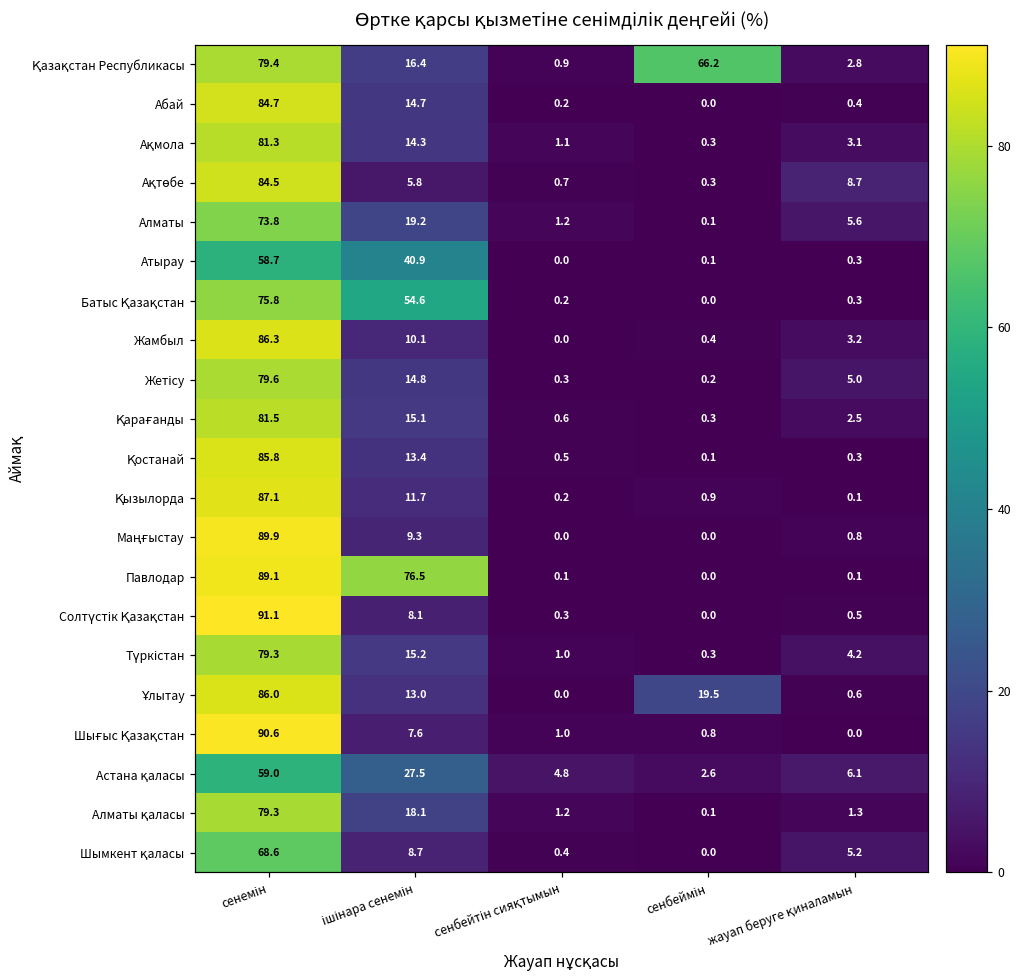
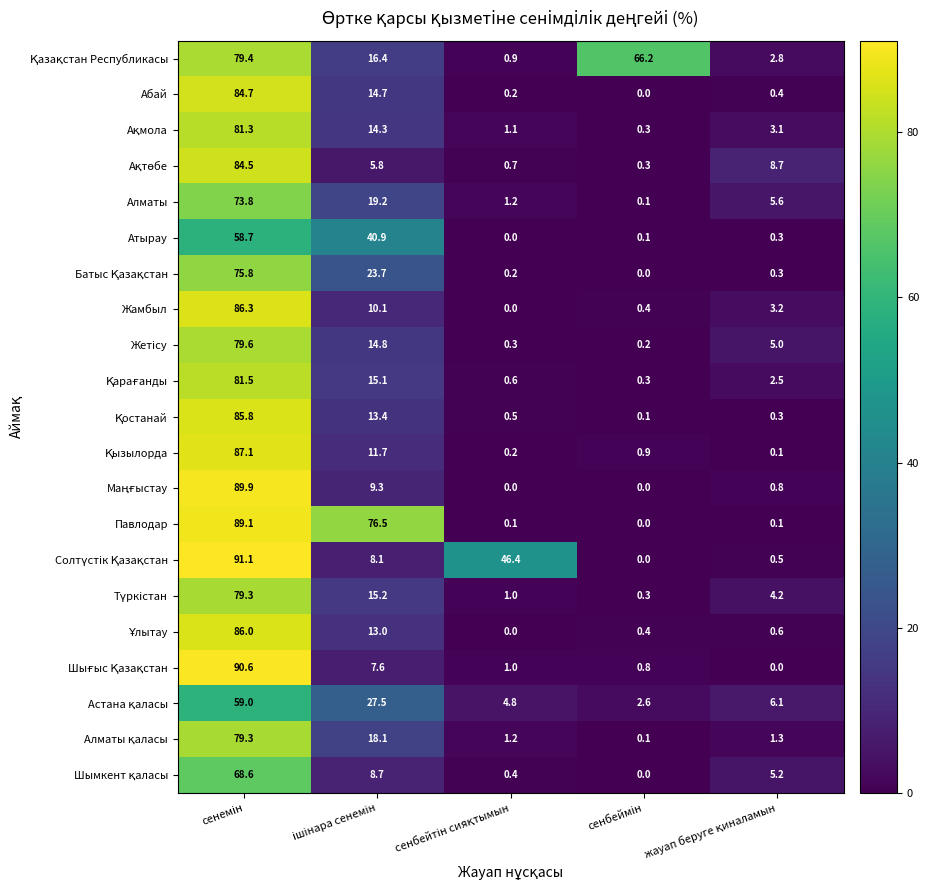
  {
    "Қазақстан Республикасы": {
      "сенемін": 79.4,
      "ішінара сенемін": 16.4,
      "сенбейтін сияқтымын": 0.9,
      "сенбеймін": 66.2,
      "жауап беруге қиналамын": 2.8
    },
    "Абай": {
      "сенемін": 84.7,
      "ішінара сенемін": 14.7,
      "сенбейтін сияқтымын": 0.2,
      "сенбеймін": 0.0,
      "жауап беруге қиналамын": 0.4
    },
    "Ақмола": {
      "сенемін": 81.3,
      "ішінара сенемін": 14.3,
      "сенбейтін сияқтымын": 1.1,
      "сенбеймін": 0.3,
      "жауап беруге қиналамын": 3.1
    },
    "Ақтөбе": {
      "сенемін": 84.5,
      "ішінара сенемін": 5.8,
      "сенбейтін сияқтымын": 0.7,
      "сенбеймін": 0.3,
      "жауап беруге қиналамын": 8.7
    },
    "Алматы": {
      "сенемін": 73.8,
      "ішінара сенемін": 19.2,
      "сенбейтін сияқтымын": 1.2,
      "сенбеймін": 0.1,
      "жауап беруге қиналамын": 5.6
    },
    "Атырау": {
      "сенемін": 58.7,
      "ішінара сенемін": 40.9,
      "сенбейтін сияқтымын": 0.0,
      "сенбеймін": 0.1,
      "жауап беруге қиналамын": 0.3
    },
    "Батыс Қазақстан": {
      "сенемін": 75.8,
-     "ішінара сенемін": 54.6,
+     "ішінара сенемін": 23.7,
      "сенбейтін сияқтымын": 0.2,
      "сенбеймін": 0.0,
      "жауап беруге қиналамын": 0.3
    },
    "Жамбыл": {
      "сенемін": 86.3,
      "ішінара сенемін": 10.1,
      "сенбейтін сияқтымын": 0.0,
      "сенбеймін": 0.4,
      "жауап беруге қиналамын": 3.2
    },
    "Жетісу": {
      "сенемін": 79.6,
      "ішінара сенемін": 14.8,
      "сенбейтін сияқтымын": 0.3,
      "сенбеймін": 0.2,
      "жауап беруге қиналамын": 5.0
    },
    "Қарағанды": {
      "сенемін": 81.5,
      "ішінара сенемін": 15.1,
      "сенбейтін сияқтымын": 0.6,
      "сенбеймін": 0.3,
      "жауап беруге қиналамын": 2.5
    },
    "Қостанай": {
      "сенемін": 85.8,
      "ішінара сенемін": 13.4,
      "сенбейтін сияқтымын": 0.5,
      "сенбеймін": 0.1,
      "жауап беруге қиналамын": 0.3
    },
    "Қызылорда": {
      "сенемін": 87.1,
      "ішінара сенемін": 11.7,
      "сенбейтін сияқтымын": 0.2,
      "сенбеймін": 0.9,
      "жауап беруге қиналамын": 0.1
    },
    "Маңғыстау": {
      "сенемін": 89.9,
      "ішінара сенемін": 9.3,
      "сенбейтін сияқтымын": 0.0,
      "сенбеймін": 0.0,
      "жауап беруге қиналамын": 0.8
    },
    "Павлодар": {
      "сенемін": 89.1,
      "ішінара сенемін": 76.5,
      "сенбейтін сияқтымын": 0.1,
      "сенбеймін": 0.0,
      "жауап беруге қиналамын": 0.1
    },
    "Солтүстік Қазақстан": {
      "сенемін": 91.1,
      "ішінара сенемін": 8.1,
-     "сенбейтін сияқтымын": 0.3,
+     "сенбейтін сияқтымын": 46.4,
      "сенбеймін": 0.0,
      "жауап беруге қиналамын": 0.5
    },
    "Түркістан": {
      "сенемін": 79.3,
      "ішінара сенемін": 15.2,
      "сенбейтін сияқтымын": 1.0,
      "сенбеймін": 0.3,
      "жауап беруге қиналамын": 4.2
    },
    "Ұлытау": {
      "сенемін": 86.0,
      "ішінара сенемін": 13.0,
      "сенбейтін сияқтымын": 0.0,
-     "сенбеймін": 19.5,
+     "сенбеймін": 0.4,
      "жауап беруге қиналамын": 0.6
    },
    "Шығыс Қазақстан": {
      "сенемін": 90.6,
      "ішінара сенемін": 7.6,
      "сенбейтін сияқтымын": 1.0,
      "сенбеймін": 0.8,
      "жауап беруге қиналамын": 0.0
    },
    "Астана қаласы": {
      "сенемін": 59.0,
      "ішінара сенемін": 27.5,
      "сенбейтін сияқтымын": 4.8,
      "сенбеймін": 2.6,
      "жауап беруге қиналамын": 6.1
    },
    "Алматы қаласы": {
      "сенемін": 79.3,
      "ішінара сенемін": 18.1,
      "сенбейтін сияқтымын": 1.2,
      "сенбеймін": 0.1,
      "жауап беруге қиналамын": 1.3
    },
    "Шымкент қаласы": {
      "сенемін": 68.6,
      "ішінара сенемін": 8.7,
      "сенбейтін сияқтымын": 0.4,
      "сенбеймін": 0.0,
      "жауап беруге қиналамын": 5.2
    }
  }
